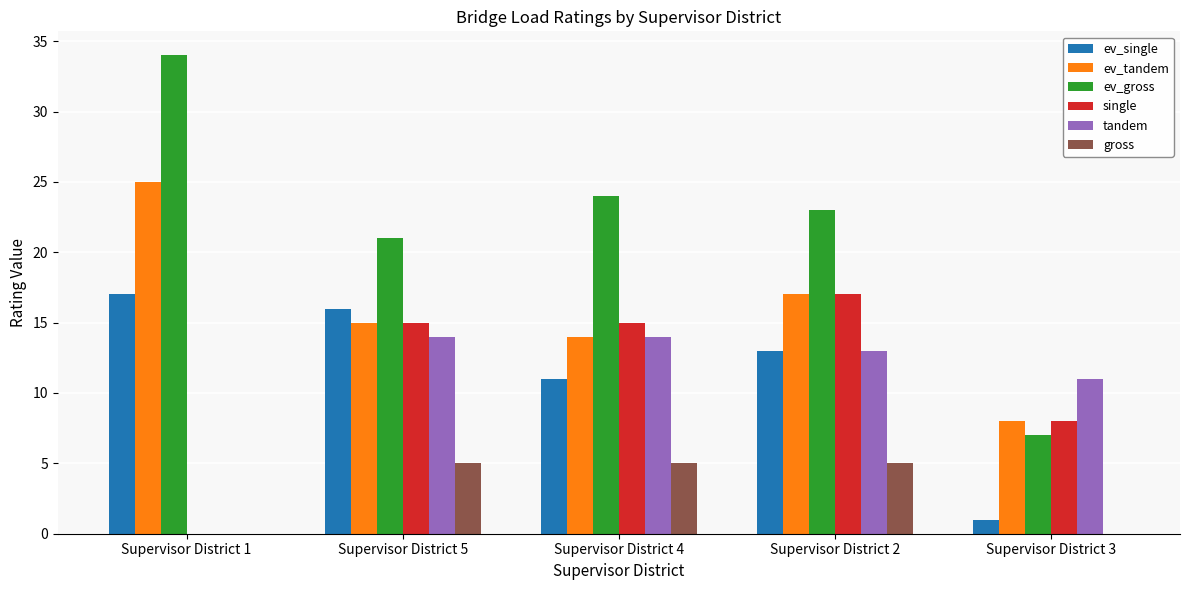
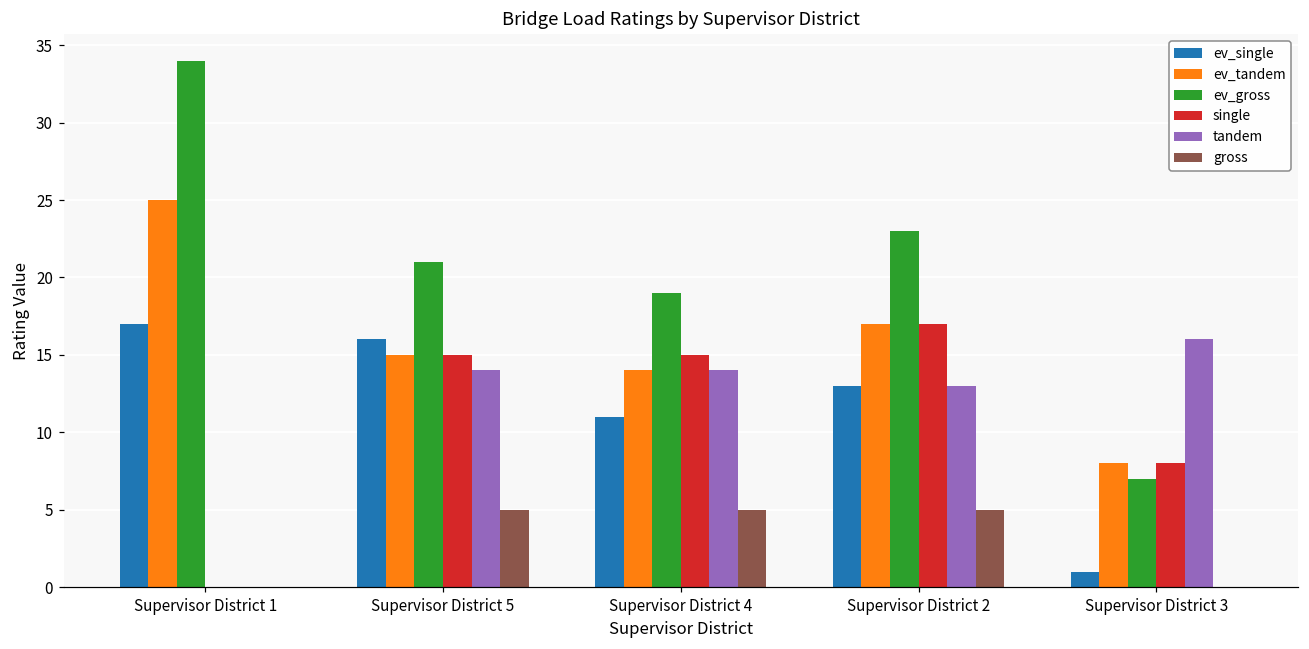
  {
    "ev_single": {
      "Supervisor District 1": 17,
      "Supervisor District 5": 16,
      "Supervisor District 4": 11,
      "Supervisor District 2": 13,
      "Supervisor District 3": 1
    },
    "ev_tandem": {
      "Supervisor District 1": 25,
      "Supervisor District 5": 15,
      "Supervisor District 4": 14,
      "Supervisor District 2": 17,
      "Supervisor District 3": 8
    },
    "ev_gross": {
      "Supervisor District 1": 34,
      "Supervisor District 5": 21,
-     "Supervisor District 4": 24,
+     "Supervisor District 4": 19,
      "Supervisor District 2": 23,
      "Supervisor District 3": 7
    },
    "single": {
      "Supervisor District 1": 0,
      "Supervisor District 5": 15,
      "Supervisor District 4": 15,
      "Supervisor District 2": 17,
      "Supervisor District 3": 8
    },
    "tandem": {
      "Supervisor District 1": 0,
      "Supervisor District 5": 14,
      "Supervisor District 4": 14,
      "Supervisor District 2": 13,
-     "Supervisor District 3": 11
+     "Supervisor District 3": 16
    },
    "gross": {
      "Supervisor District 1": 0,
      "Supervisor District 5": 5,
      "Supervisor District 4": 5,
      "Supervisor District 2": 5,
      "Supervisor District 3": 0
    }
  }
